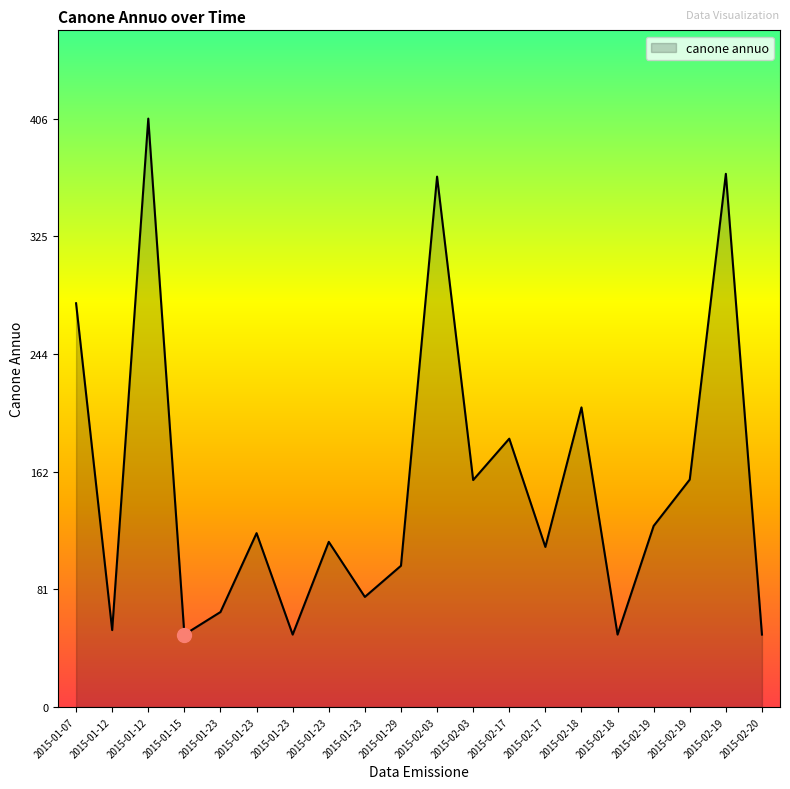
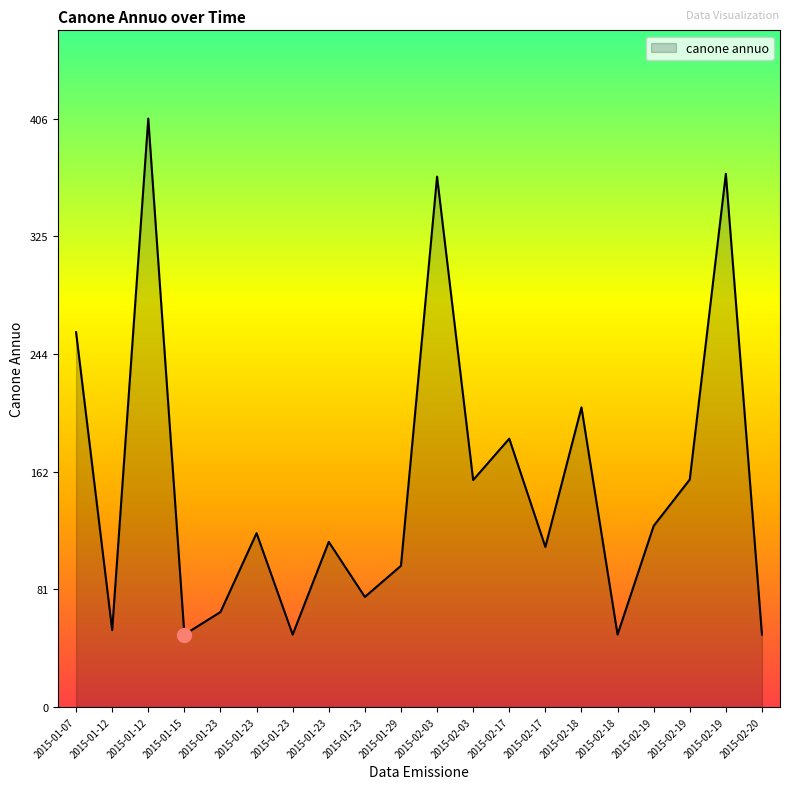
  {
    "canone annuo": {
-     "2015-01-07": 279,
+     "2015-01-07": 259,
      "2015-01-29": 98,
      "2015-02-20": 50
    }
  }
